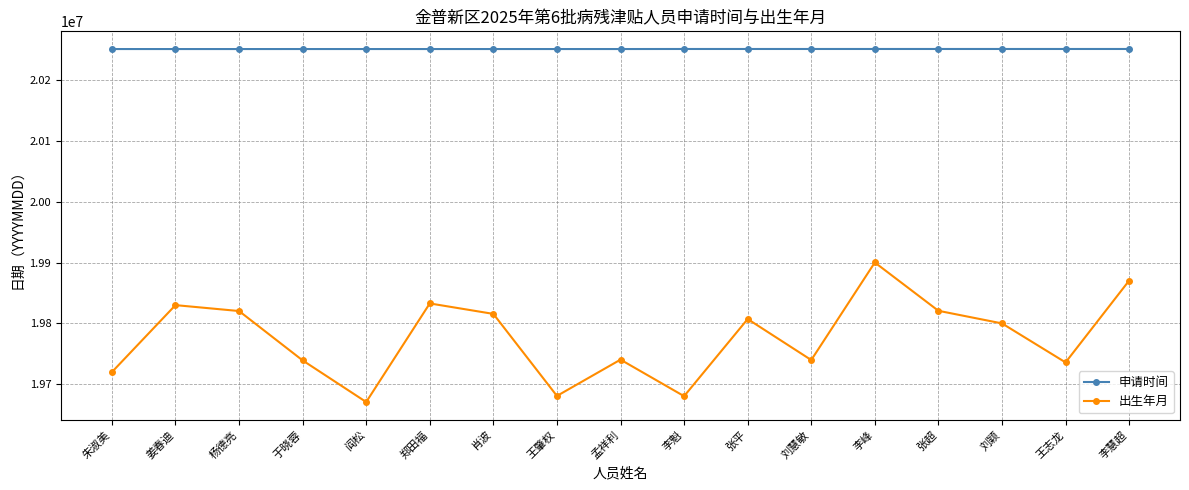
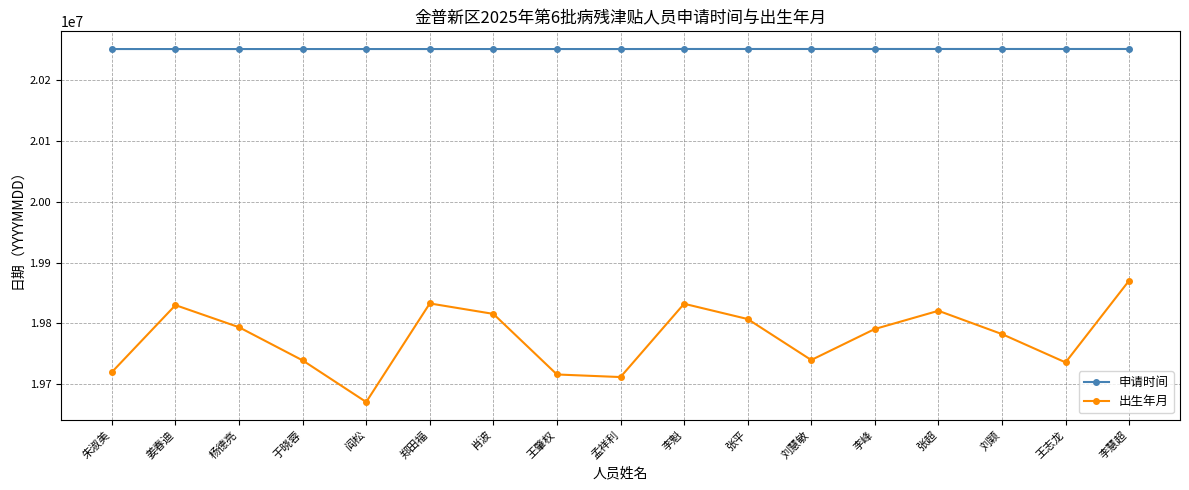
  {
    "申请时间": {
      "朱淑美": 20250000,
      "姜春迪": 20250000,
      "杨德亮": 20250000,
      "于晓蓉": 20250000,
      "阎松": 20250000,
      "郑田福": 20250000,
      "肖波": 20250000,
      "王肇权": 20250000,
      "孟祥利": 20250000,
      "李魁": 20250000,
      "张平": 20250000,
      "刘慧敏": 20250000,
      "李峰": 20250000,
      "张超": 20250000,
      "刘颖": 20250000,
      "王志龙": 20250000,
      "李慧超": 20250000
    },
    "出生年月": {
      "朱淑美": 19720000,
      "姜春迪": 19830000,
-     "杨德亮": 19820000,
+     "杨德亮": 19790000,
      "于晓蓉": 19740000,
      "阎松": 19670000,
      "郑田福": 19830000,
      "肖波": 19820000,
-     "王肇权": 19680000,
-     "孟祥利": 19740000,
-     "李魁": 19680000,
+     "王肇权": 19720000,
+     "孟祥利": 19710000,
+     "李魁": 19830000,
      "张平": 19810000,
      "刘慧敏": 19740000,
-     "李峰": 19900000,
+     "李峰": 19790000,
      "张超": 19820000,
-     "刘颖": 19800000,
+     "刘颖": 19780000,
      "王志龙": 19740000,
      "李慧超": 19870000
    }
  }
